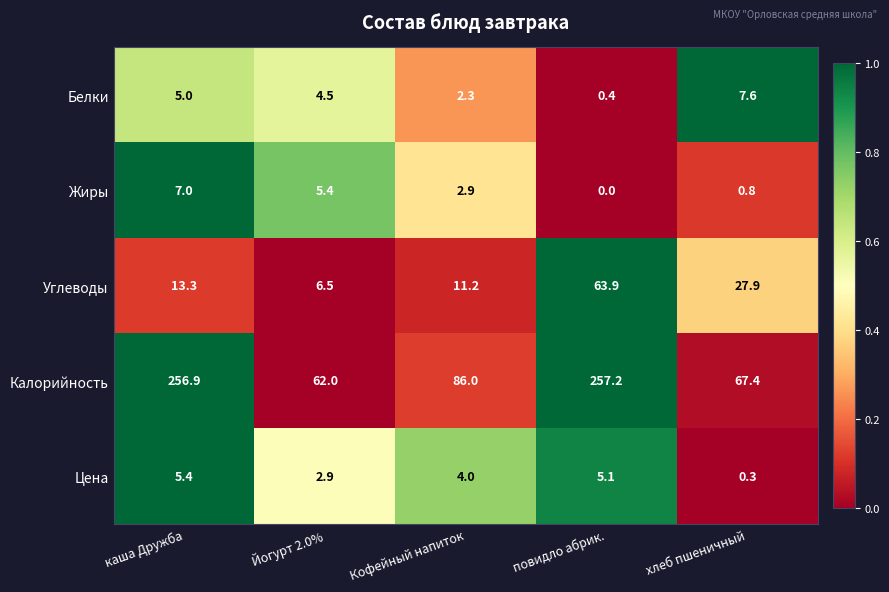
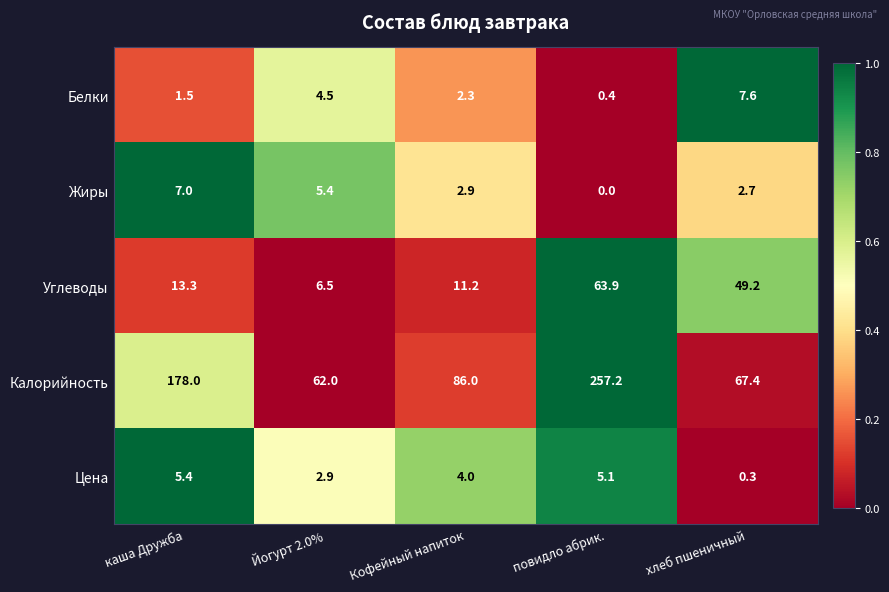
  {
    "Белки": {
-     "каша Дружба": 5.0,
+     "каша Дружба": 1.5,
      "Йогурт 2.0%": 4.5,
      "Кофейный напиток": 2.3,
      "повидло абрик.": 0.4,
      "хлеб пшеничный": 7.6
    },
    "Жиры": {
      "каша Дружба": 7.0,
      "Йогурт 2.0%": 5.4,
      "Кофейный напиток": 2.9,
      "повидло абрик.": 0.0,
-     "хлеб пшеничный": 0.8
+     "хлеб пшеничный": 2.7
    },
    "Углеводы": {
      "каша Дружба": 13.3,
      "Йогурт 2.0%": 6.5,
      "Кофейный напиток": 11.2,
      "повидло абрик.": 63.9,
-     "хлеб пшеничный": 27.9
+     "хлеб пшеничный": 49.2
    },
    "Калорийность": {
-     "каша Дружба": 256.9,
+     "каша Дружба": 178.0,
      "Йогурт 2.0%": 62.0,
      "Кофейный напиток": 86.0,
      "повидло абрик.": 257.2,
      "хлеб пшеничный": 67.4
    },
    "Цена": {
      "каша Дружба": 5.4,
      "Йогурт 2.0%": 2.9,
      "Кофейный напиток": 4.0,
      "повидло абрик.": 5.1,
      "хлеб пшеничный": 0.3
    }
  }
